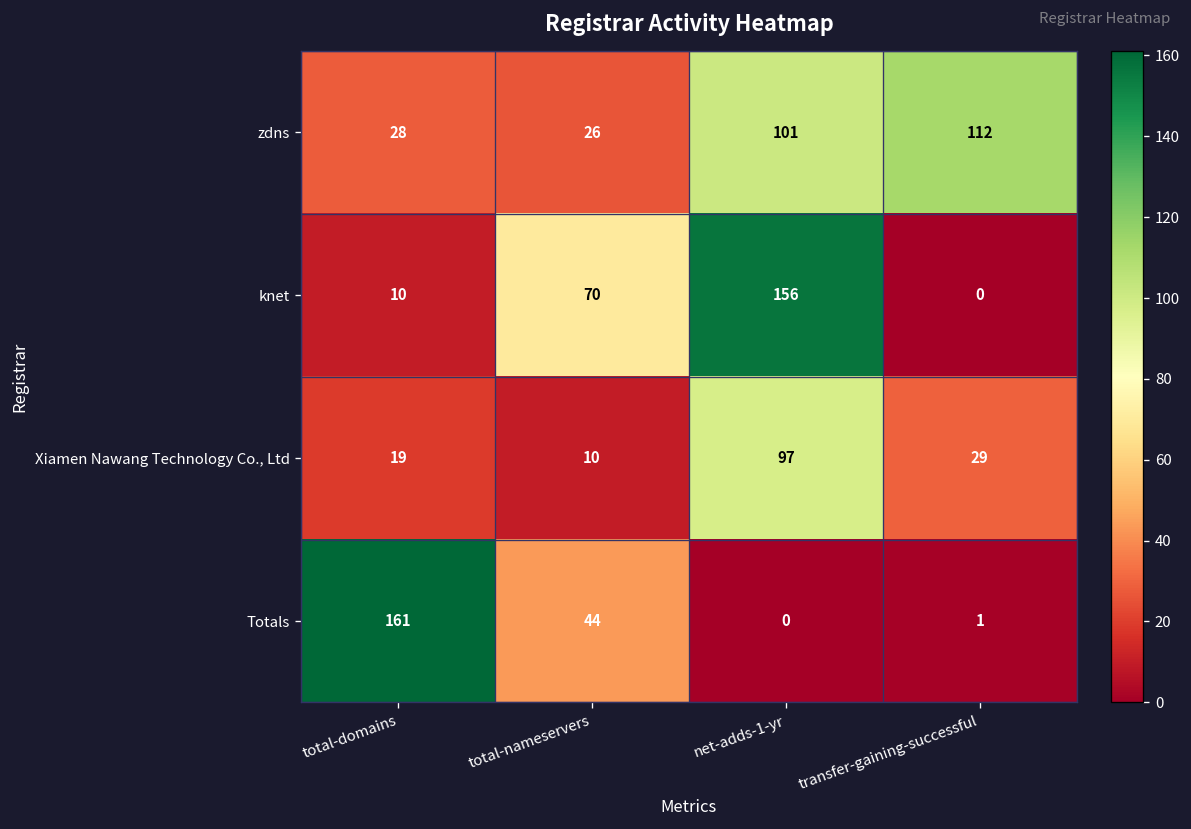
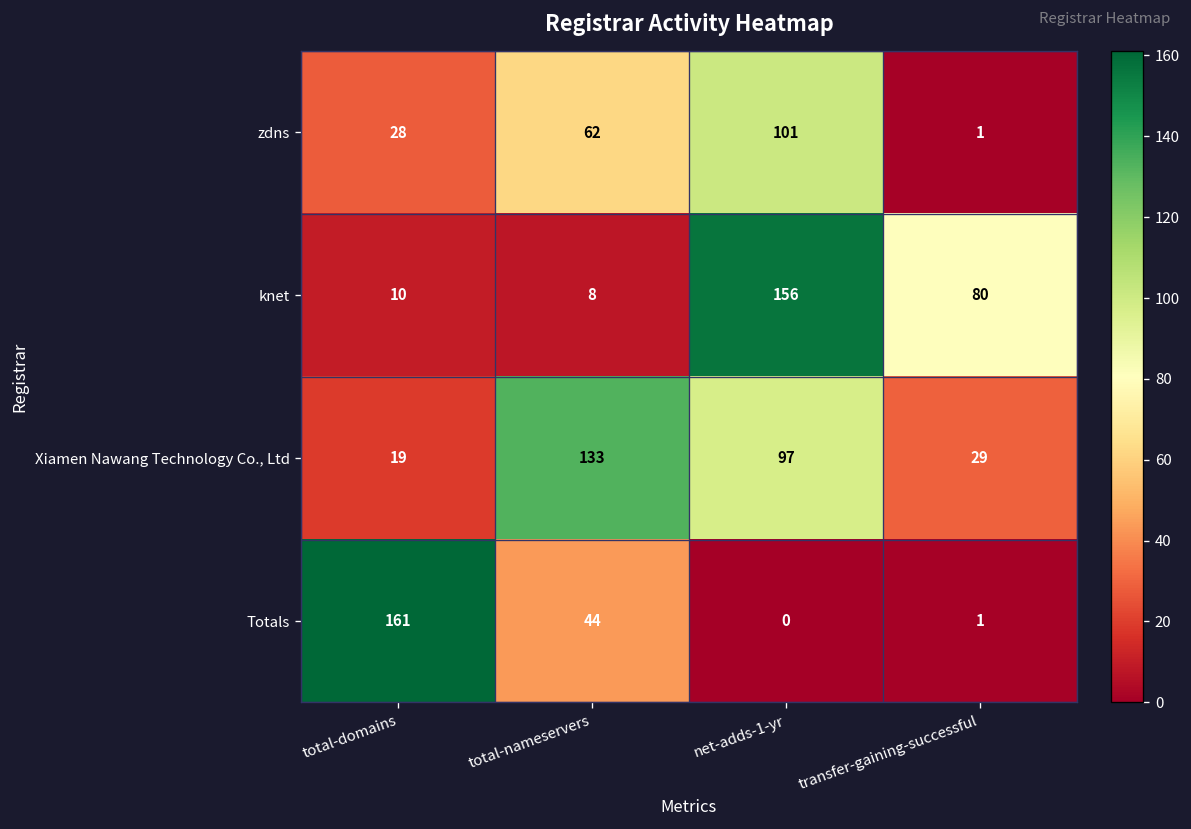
  {
    "zdns": {
      "total-domains": 28,
-     "total-nameservers": 26,
+     "total-nameservers": 62,
      "net-adds-1-yr": 101,
-     "transfer-gaining-successful": 112
+     "transfer-gaining-successful": 1
    },
    "knet": {
      "total-domains": 10,
-     "total-nameservers": 70,
+     "total-nameservers": 8,
      "net-adds-1-yr": 156,
-     "transfer-gaining-successful": 0
+     "transfer-gaining-successful": 80
    },
    "Xiamen Nawang Technology Co., Ltd": {
      "total-domains": 19,
-     "total-nameservers": 10,
+     "total-nameservers": 133,
      "net-adds-1-yr": 97,
      "transfer-gaining-successful": 29
    },
    "Totals": {
      "total-domains": 161,
      "total-nameservers": 44,
      "net-adds-1-yr": 0,
      "transfer-gaining-successful": 1
    }
  }
